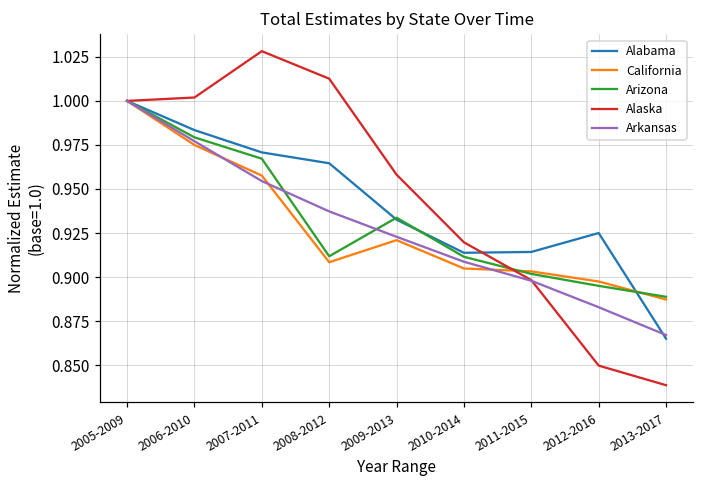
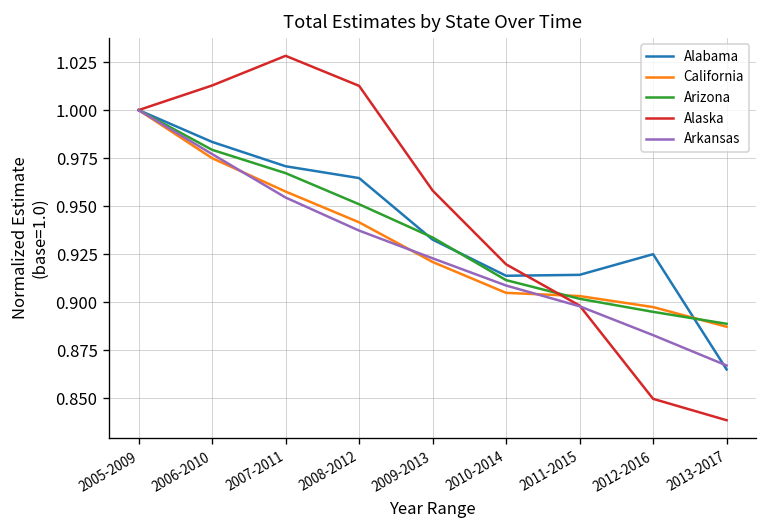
  {
    "Alabama": {
      "2006-2010": 0.983,
      "2007-2011": 0.971,
      "2008-2012": 0.965,
      "2010-2014": 0.914,
      "2011-2015": 0.914,
      "2012-2016": 0.925,
      "2013-2017": 0.865
    },
    "California": {
      "2006-2010": 0.975,
      "2007-2011": 0.958,
-     "2008-2012": 0.908,
+     "2008-2012": 0.942,
      "2009-2013": 0.921,
      "2010-2014": 0.905,
      "2012-2016": 0.897
    },
    "Arizona": {
      "2006-2010": 0.979,
      "2007-2011": 0.967,
-     "2008-2012": 0.912,
+     "2008-2012": 0.951,
      "2010-2014": 0.912,
      "2012-2016": 0.895
    },
    "Alaska": {
-     "2006-2010": 1.002,
+     "2006-2010": 1.013,
      "2007-2011": 1.028,
      "2008-2012": 1.013,
      "2009-2013": 0.958,
      "2010-2014": 0.920,
      "2012-2016": 0.850,
      "2013-2017": 0.839
    },
    "Arkansas": {
      "2006-2010": 0.977,
      "2007-2011": 0.954,
      "2008-2012": 0.937,
      "2009-2013": 0.923,
      "2010-2014": 0.909,
      "2012-2016": 0.883,
      "2013-2017": 0.867
    }
  }
